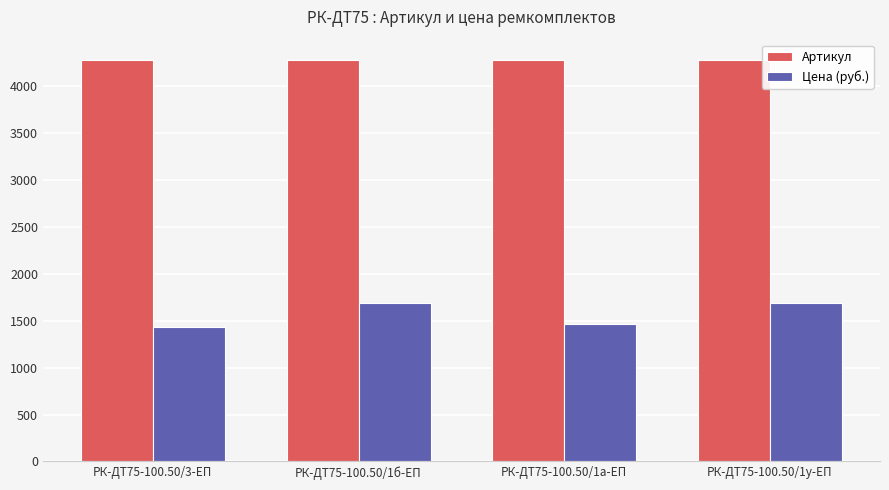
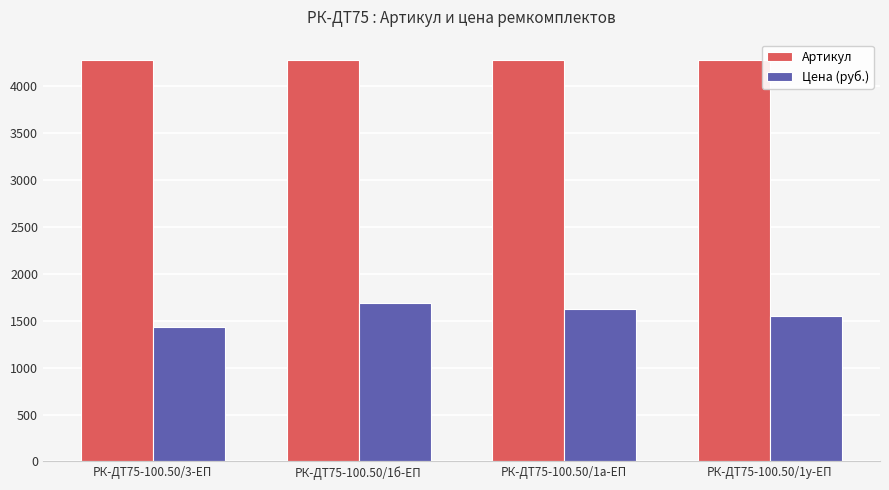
  {
    "Артикул": {
      "РК-ДТ75-100.50/3-ЕП": 4300,
      "РК-ДТ75-100.50/1б-ЕП": 4300,
      "РК-ДТ75-100.50/1а-ЕП": 4300,
      "РК-ДТ75-100.50/1у-ЕП": 4300
    },
    "Цена (руб.)": {
      "РК-ДТ75-100.50/3-ЕП": 1400,
      "РК-ДТ75-100.50/1б-ЕП": 1700,
-     "РК-ДТ75-100.50/1а-ЕП": 1500,
-     "РК-ДТ75-100.50/1у-ЕП": 1700
+     "РК-ДТ75-100.50/1а-ЕП": 1600,
+     "РК-ДТ75-100.50/1у-ЕП": 1500
    }
  }
